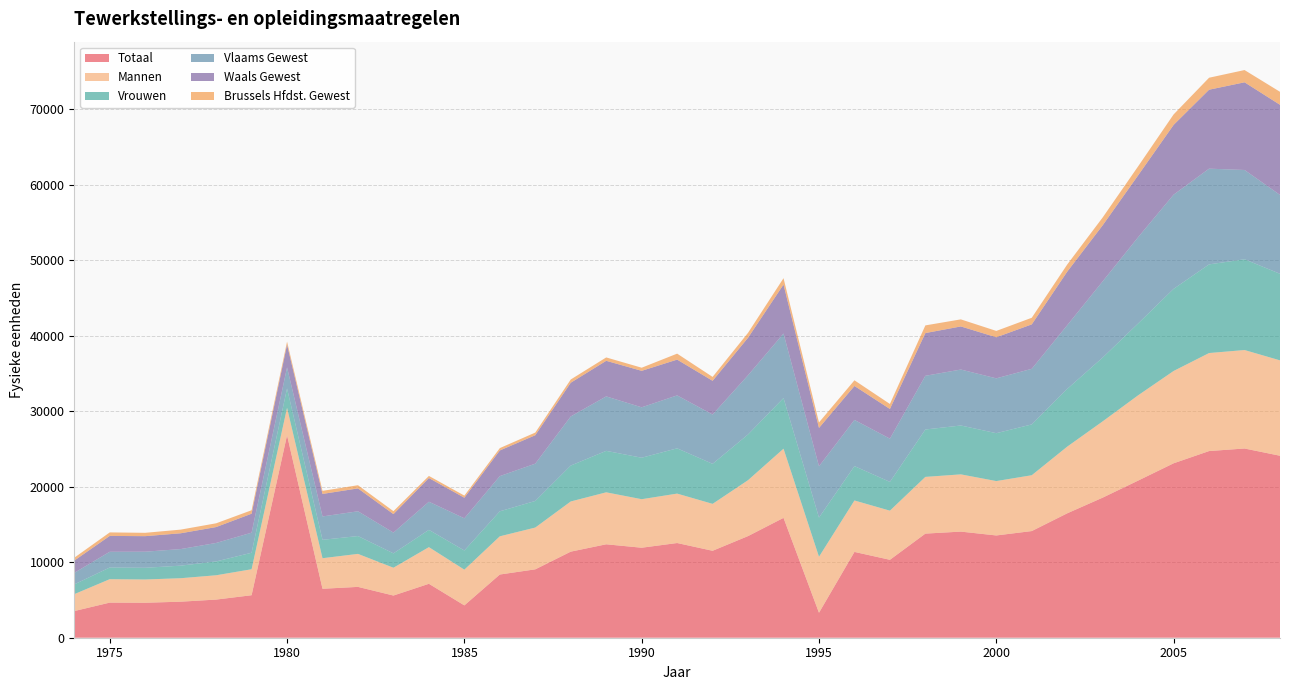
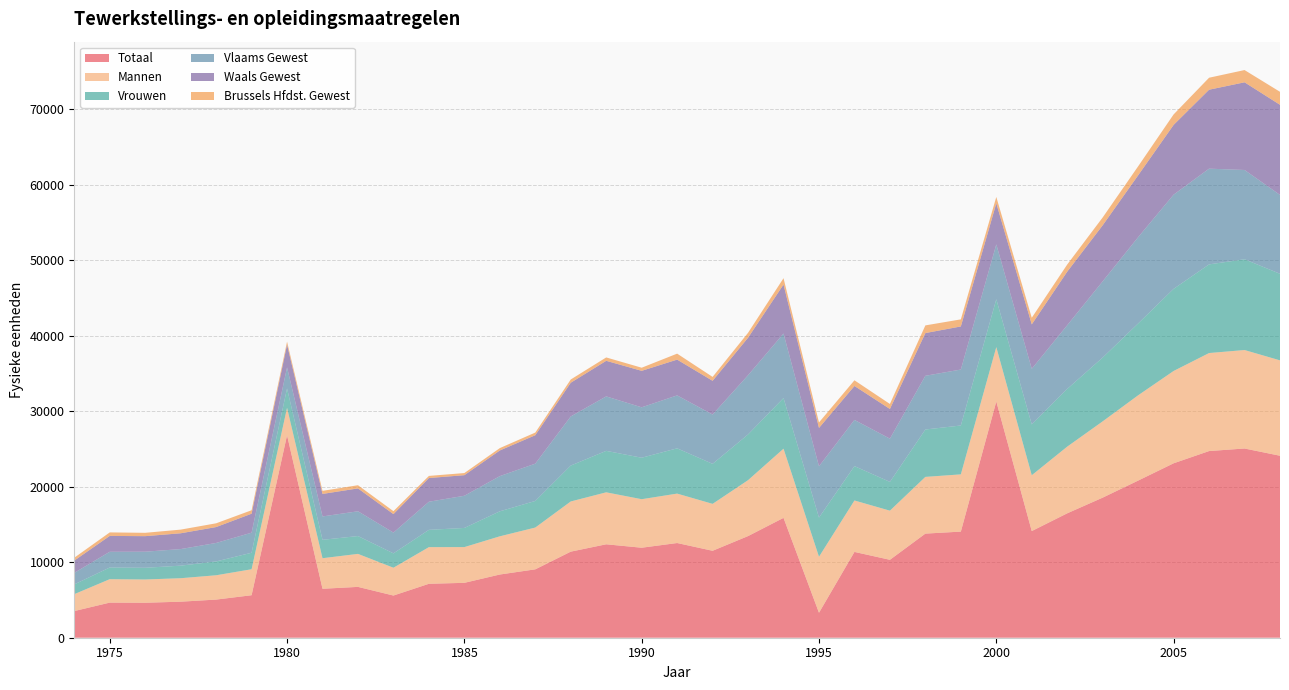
  {
    "Totaal": {
      "1975": 5000,
      "1980": 27000,
-     "1985": 4000,
+     "1985": 7000,
      "1990": 12000,
      "1995": 3000,
-     "2000": 14000,
+     "2000": 31000,
      "2005": 23000
    }
  }
